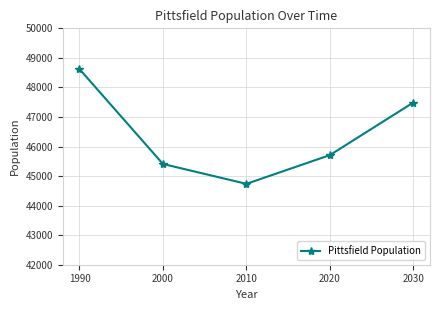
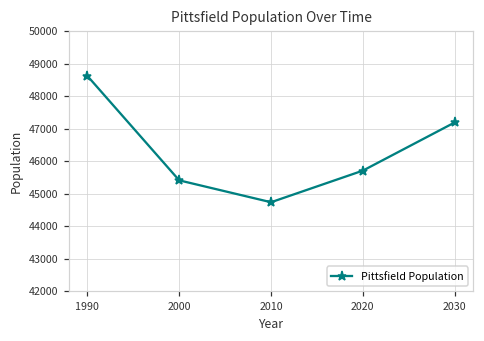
  {
    "1990": 48600,
    "2000": 45400,
    "2010": 44700,
    "2020": 45700,
-   "2030": 47500
+   "2030": 47200
  }
